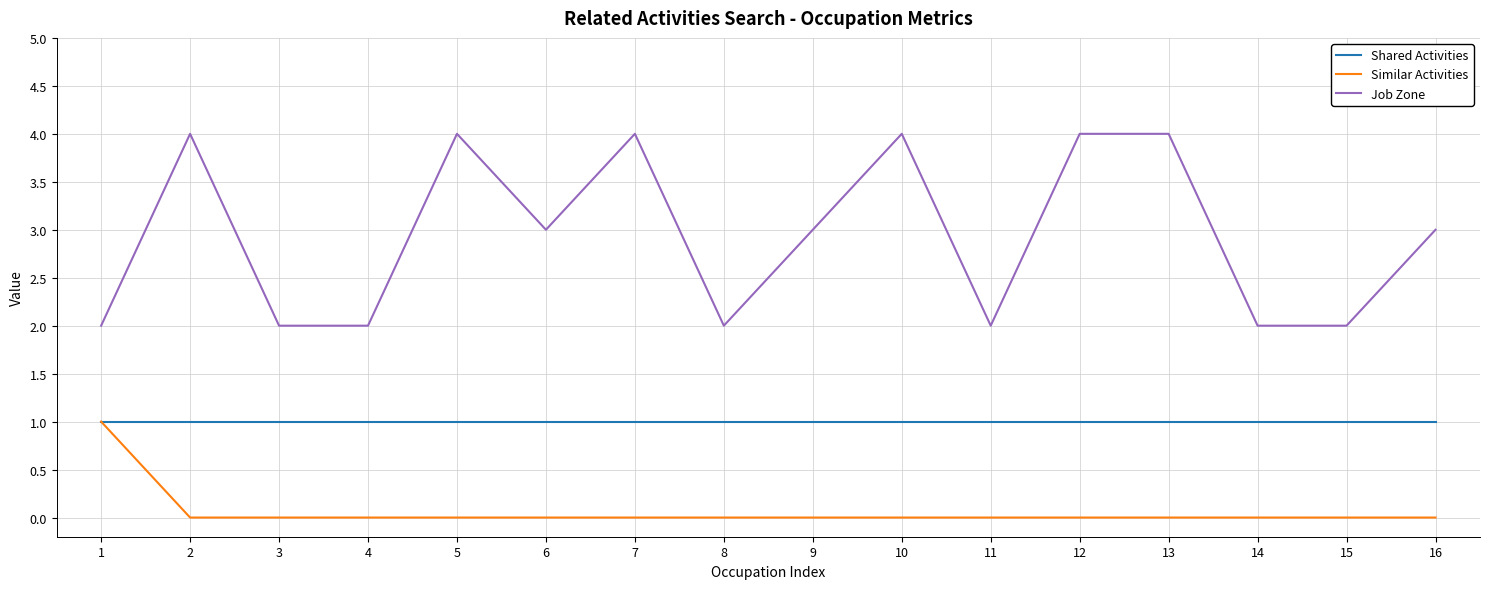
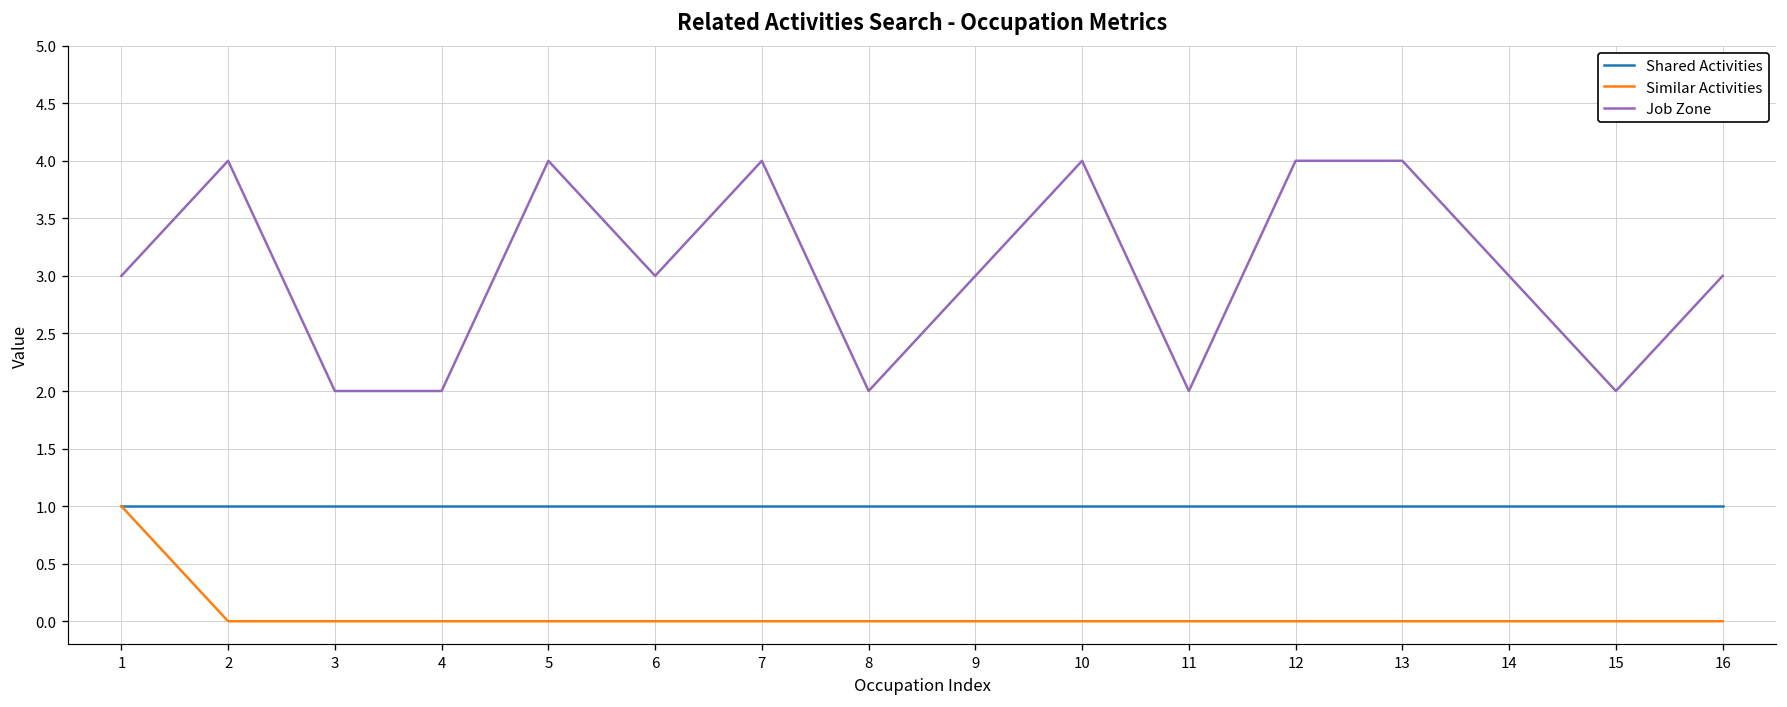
  {
    "Shared Activities": {
      "2": 1,
      "3": 1,
      "4": 1,
      "5": 1,
      "6": 1,
      "7": 1,
      "8": 1,
      "9": 1,
      "10": 1,
      "11": 1,
      "12": 1,
      "13": 1,
      "14": 1,
      "15": 1,
      "16": 1
    },
    "Similar Activities": {
      "2": 0,
      "3": 0,
      "4": 0,
      "5": 0,
      "6": 0,
      "7": 0,
      "8": 0,
      "9": 0,
      "10": 0,
      "11": 0,
      "12": 0,
      "13": 0,
      "14": 0,
      "15": 0,
      "16": 0
    },
    "Job Zone": {
-     "1": 2,
+     "1": 3,
      "2": 4,
      "3": 2,
      "4": 2,
      "5": 4,
      "6": 3,
      "7": 4,
      "8": 2,
      "9": 3,
      "10": 4,
      "11": 2,
      "12": 4,
      "13": 4,
-     "14": 2,
+     "14": 3,
      "15": 2,
      "16": 3
    }
  }
